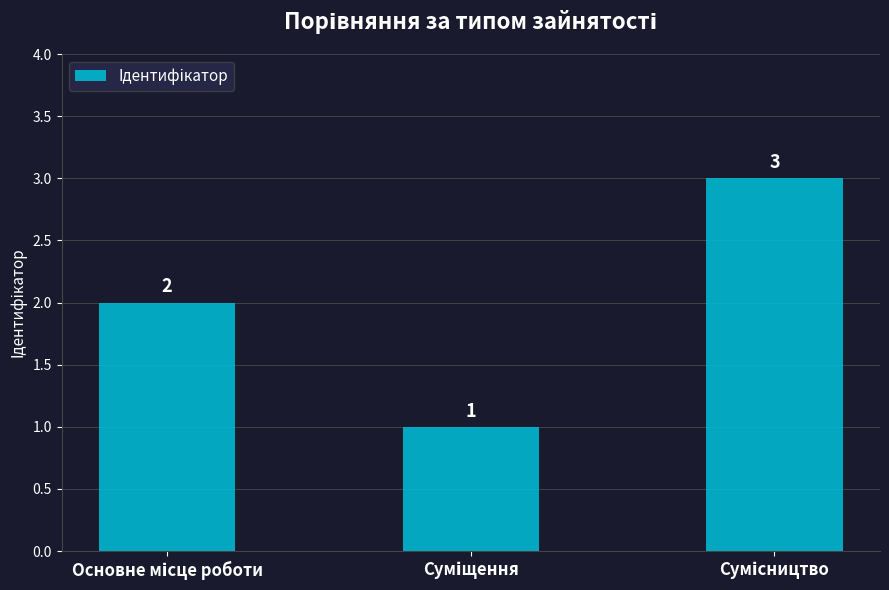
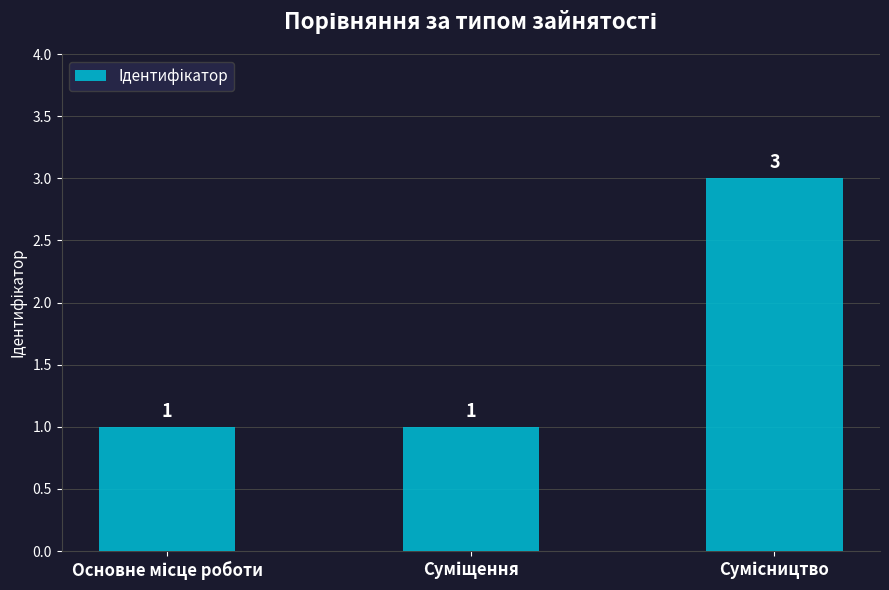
  {
-   "Основне місце роботи": 2,
+   "Основне місце роботи": 1,
    "Суміщення": 1,
    "Сумісництво": 3
  }
